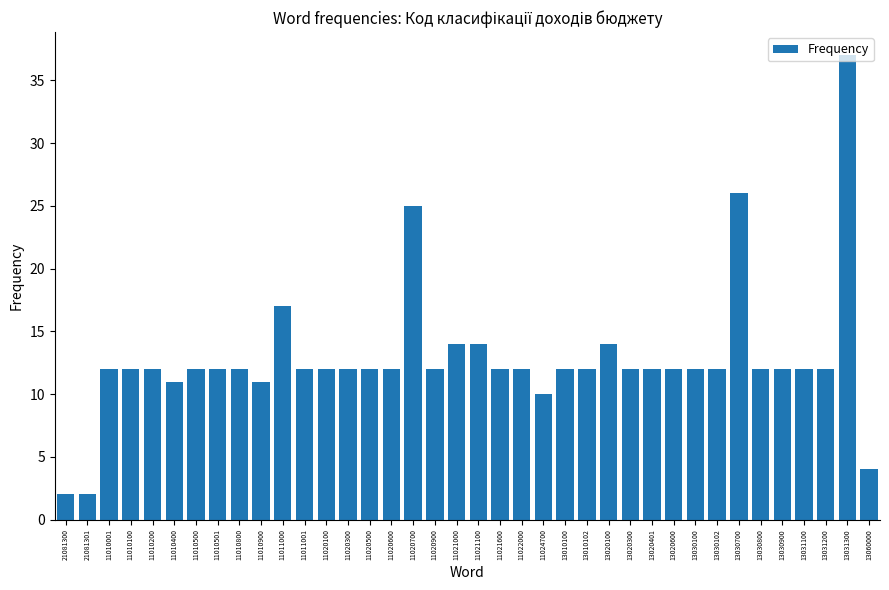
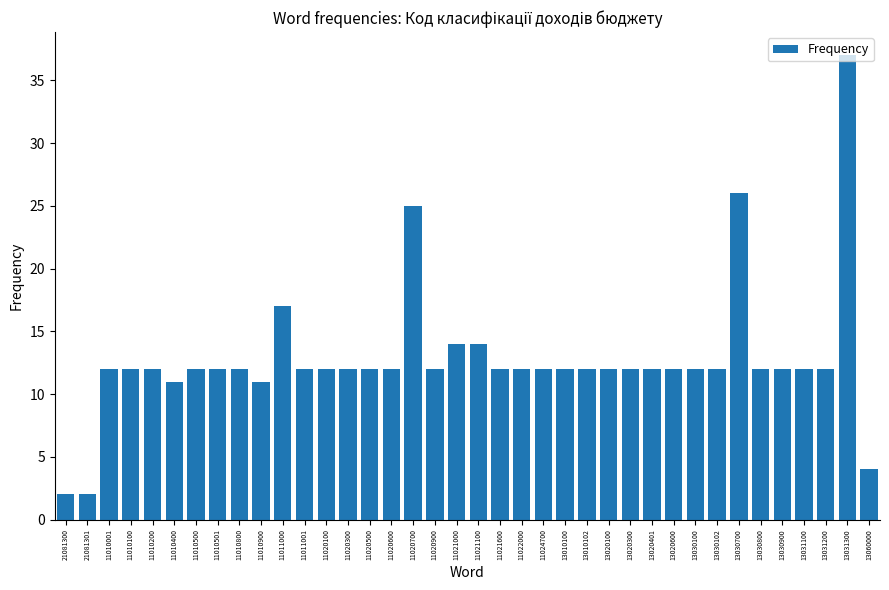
  {
    "21081300": 2,
    "21081301": 2,
    "11010001": 12,
    "11010100": 12,
    "11010200": 12,
    "11010400": 11,
    "11010500": 12,
    "11010501": 12,
    "11010800": 12,
    "11010900": 11,
    "11011000": 17,
    "11011001": 12,
    "11020100": 12,
    "11020300": 12,
    "11020500": 12,
    "11020600": 12,
    "11020700": 25,
    "11020900": 12,
    "11021000": 14,
    "11021100": 14,
    "11021600": 12,
    "11022000": 12,
-   "11024700": 10,
+   "11024700": 12,
    "13010100": 12,
    "13010102": 12,
-   "13020100": 14,
+   "13020100": 12,
    "13020300": 12,
    "13020401": 12,
    "13020600": 12,
    "13030100": 12,
    "13030102": 12,
    "13030700": 26,
    "13030800": 12,
    "13030900": 12,
    "13031100": 12,
    "13031200": 12,
    "13060000": 4
  }
